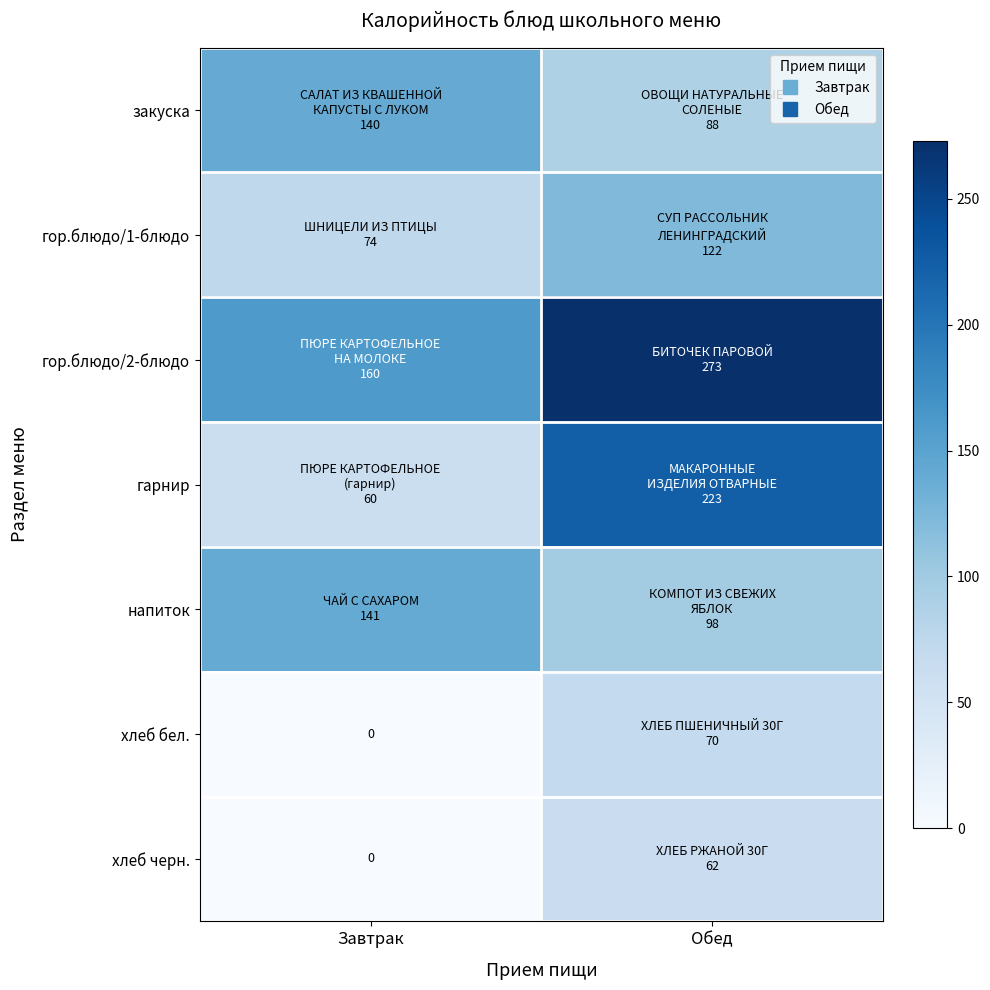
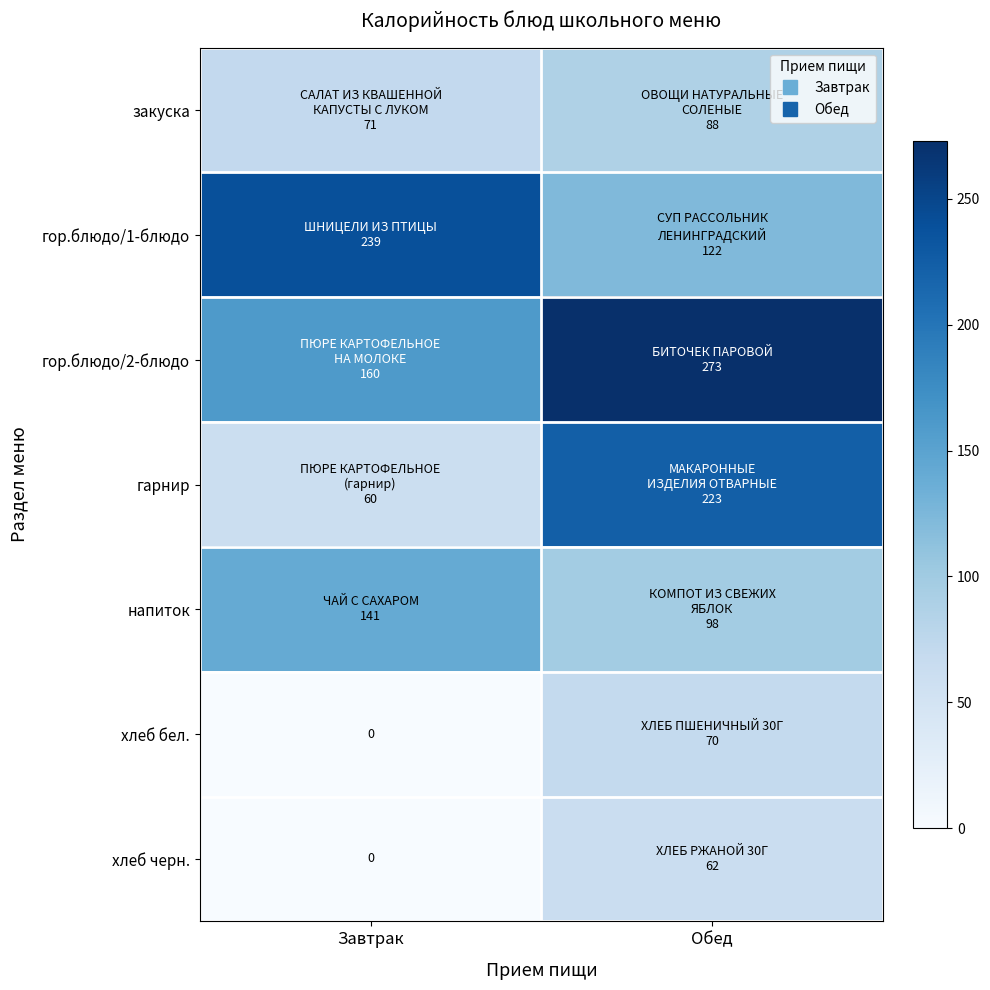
  {
    "закуска": {
-     "Завтрак": 140
+     "Завтрак": 71
    },
    "гор.блюдо/1-блюдо": {
-     "Завтрак": 74,
+     "Завтрак": 239,
      "Обед": 122
    },
    "гор.блюдо/2-блюдо": {
      "Завтрак": 160,
      "Обед": 273
    },
    "гарнир": {
      "Завтрак": 60,
      "Обед": 223
    },
    "напиток": {
      "Завтрак": 141,
      "Обед": 98
    },
    "хлеб бел.": {
      "Завтрак": 0
    },
    "хлеб черн.": {
      "Завтрак": 0
    }
  }
